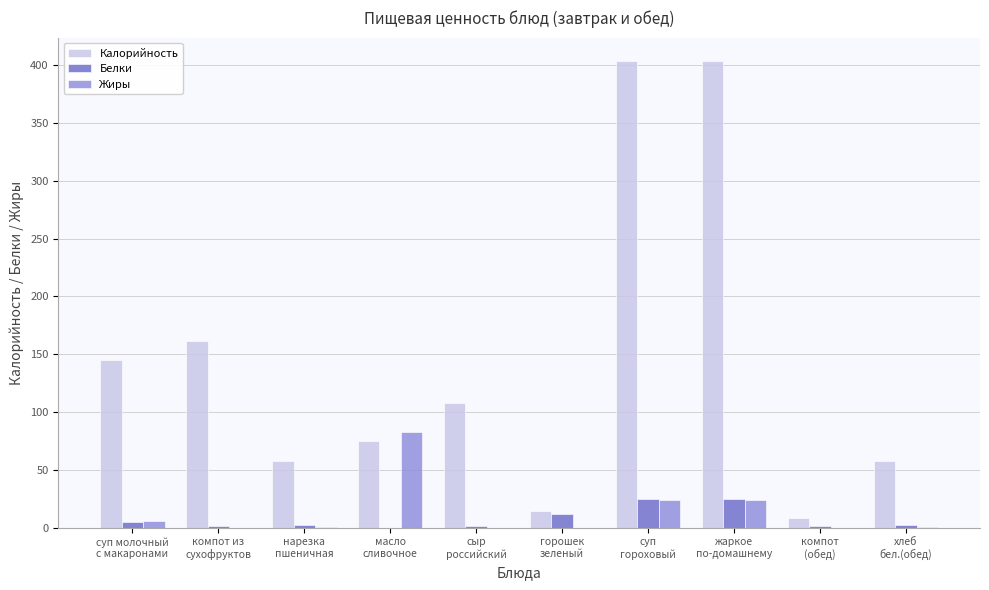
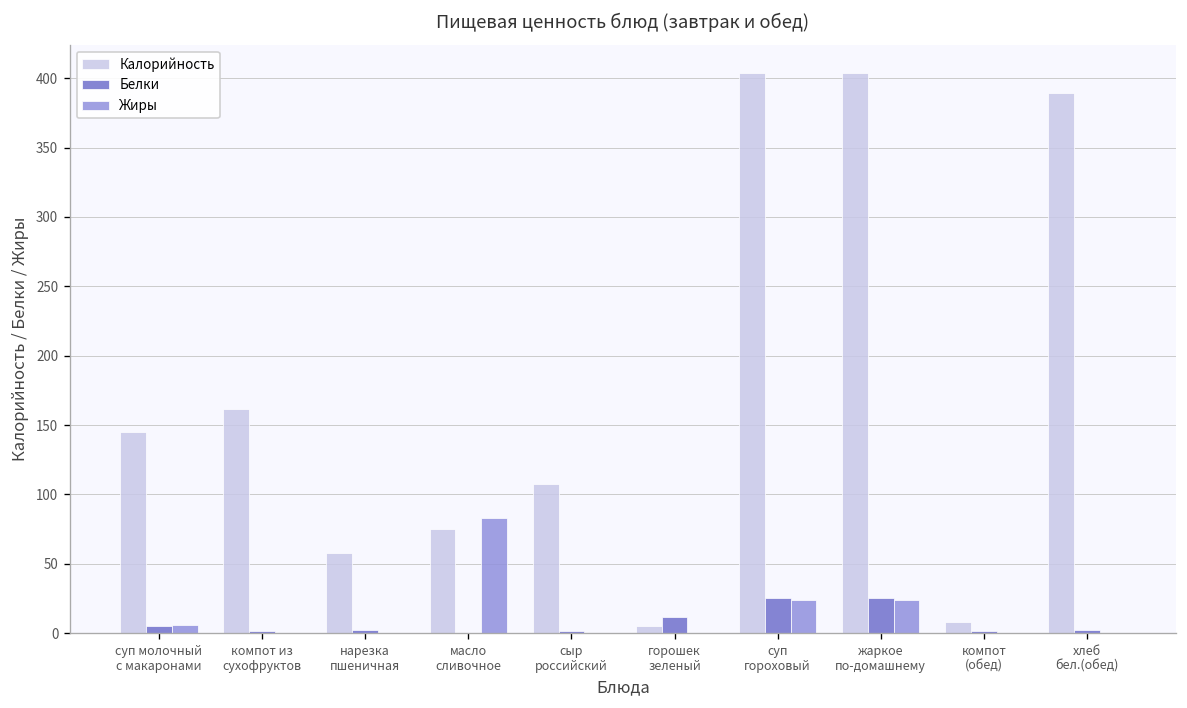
  {
    "Калорийность": {
      "суп молочный с макаронами": 145,
      "компот из сухофруктов": 162,
      "нарезка пшеничная": 58,
      "масло сливочное": 75,
      "сыр российский": 107,
-     "горошек зеленый": 15,
+     "горошек зеленый": 5,
      "суп гороховый": 404,
      "жаркое по-домашнему": 404,
      "компот (обед)": 8,
-     "хлеб бел.(обед)": 58
+     "хлеб бел.(обед)": 390
    }
  }
